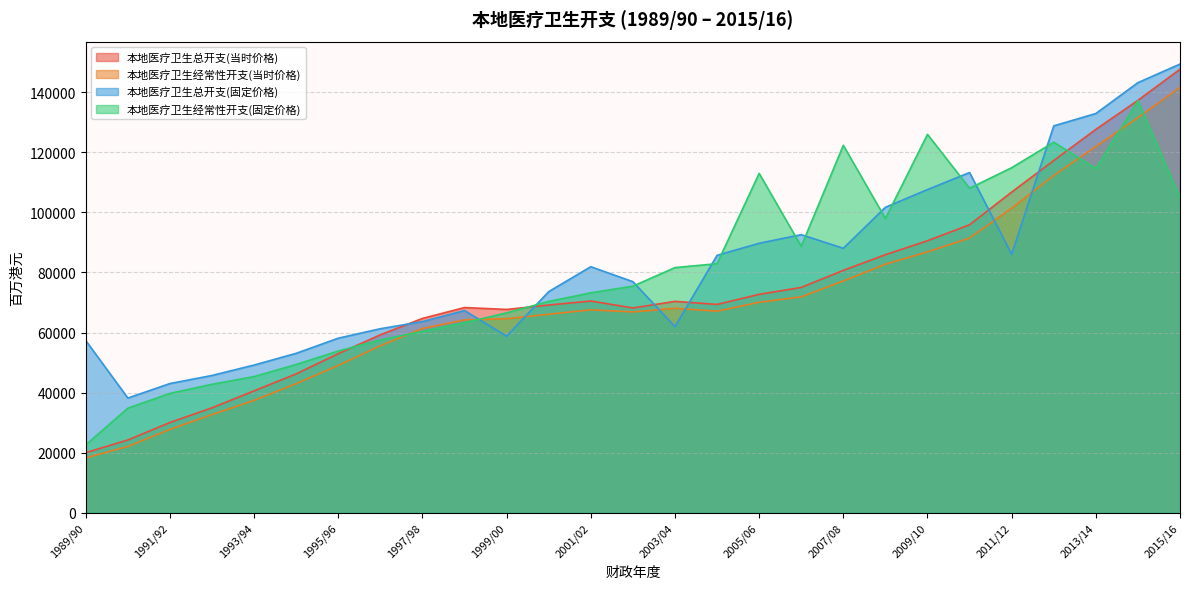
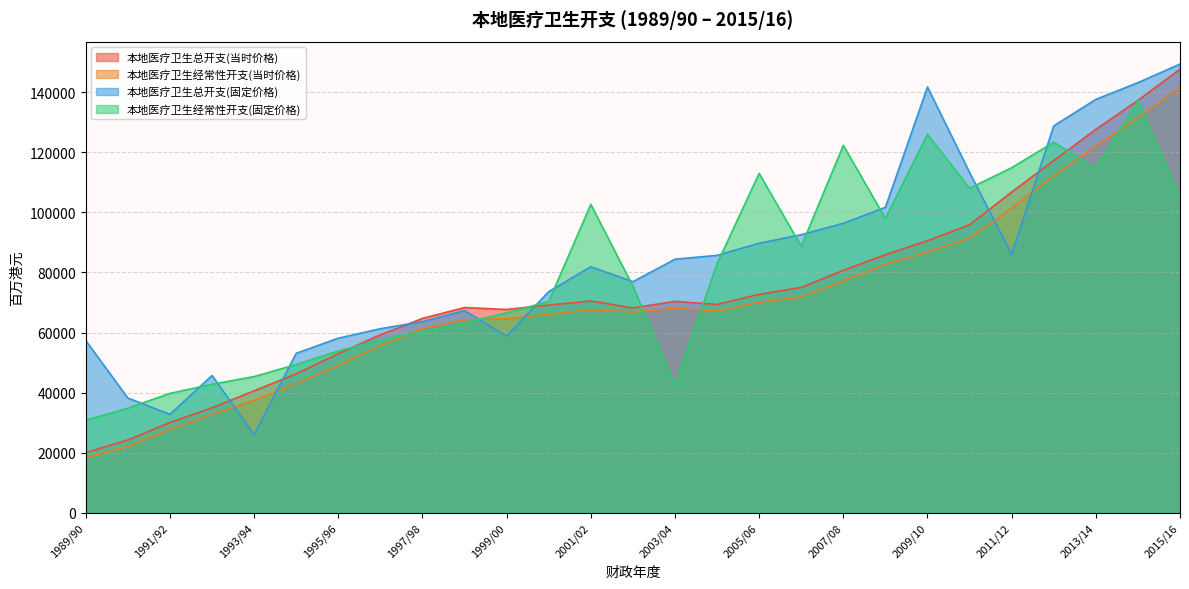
  {
    "本地医疗卫生总开支(固定价格)": {
      "1989/90": 57000,
-     "1991/92": 43000,
-     "1993/94": 49000,
+     "1991/92": 33000,
+     "1993/94": 26000,
      "1995/96": 58000,
      "1997/98": 64000,
      "1999/00": 59000,
      "2001/02": 82000,
-     "2003/04": 62000,
+     "2003/04": 84000,
      "2005/06": 90000,
-     "2007/08": 88000,
-     "2009/10": 108000,
+     "2007/08": 96000,
+     "2009/10": 142000,
      "2011/12": 86000,
-     "2013/14": 133000,
+     "2013/14": 138000,
      "2015/16": 149000
    },
    "本地医疗卫生经常性开支(固定价格)": {
-     "1989/90": 23000,
+     "1989/90": 31000,
      "1991/92": 40000,
      "1993/94": 45000,
      "1995/96": 54000,
      "1997/98": 60000,
      "1999/00": 67000,
-     "2001/02": 73000,
-     "2003/04": 82000,
+     "2001/02": 103000,
+     "2003/04": 42000,
      "2005/06": 113000,
      "2007/08": 122000,
      "2009/10": 126000,
      "2011/12": 115000,
      "2013/14": 115000,
      "2015/16": 105000
    }
  }
